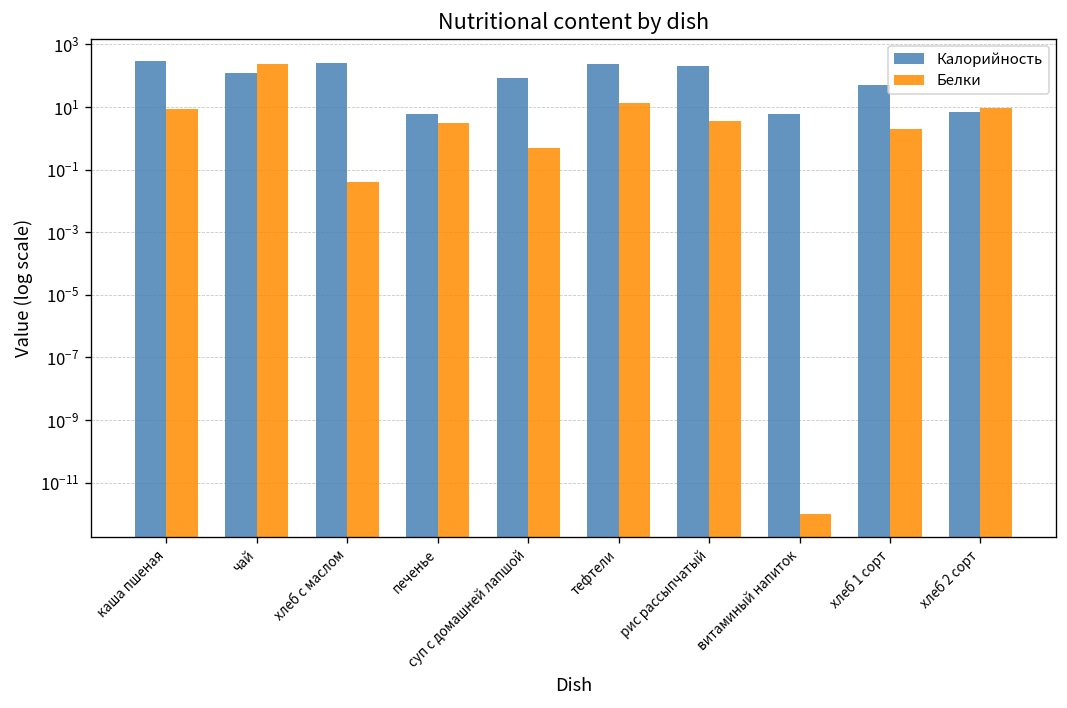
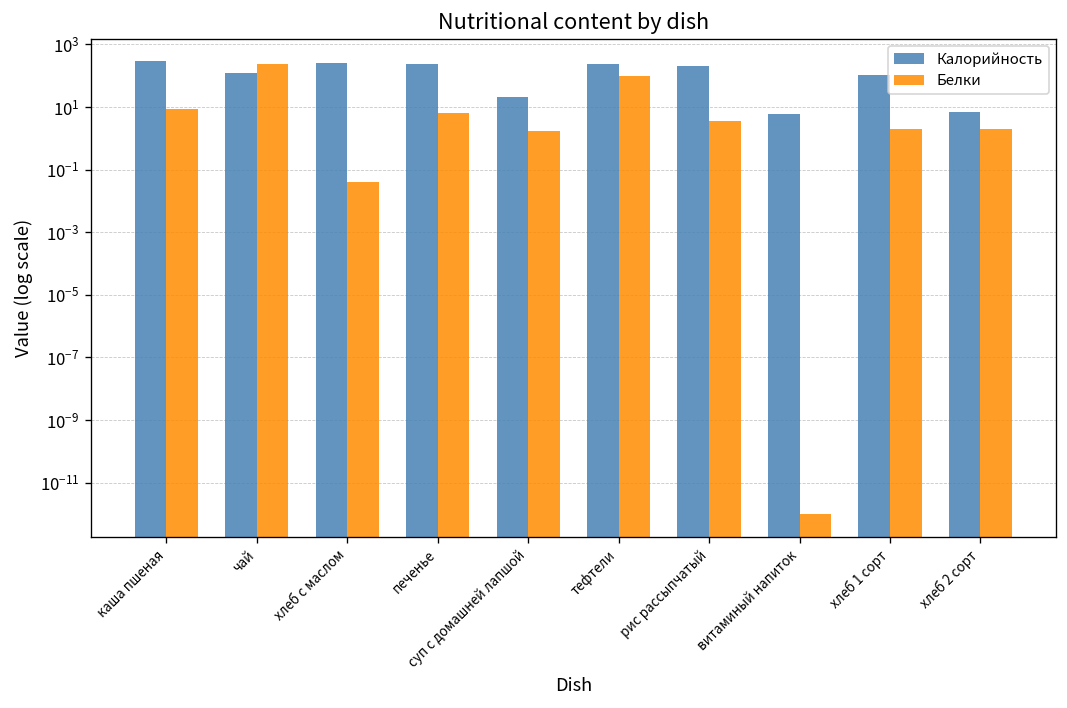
  {
    "Калорийность": {
      "каша пшеная": 300,
      "чай": 100,
      "хлеб с маслом": 300,
-     "печенье": 6,
-     "суп с домашней лапшой": 80,
+     "печенье": 200,
+     "суп с домашней лапшой": 20,
      "тефтели": 200,
      "рис рассыпчатый": 200,
      "витаминый напиток": 6,
-     "хлеб 1 сорт": 50,
+     "хлеб 1 сорт": 100,
      "хлеб 2 сорт": 7
    },
    "Белки": {
      "каша пшеная": 9,
      "чай": 200,
      "хлеб с маслом": 0.04,
-     "печенье": 3,
-     "суп с домашней лапшой": 0.5,
-     "тефтели": 10,
+     "печенье": 7,
+     "суп с домашней лапшой": 2,
+     "тефтели": 100,
      "рис рассыпчатый": 4,
      "витаминый напиток": 0.000000000001,
      "хлеб 1 сорт": 2,
-     "хлеб 2 сорт": 9
+     "хлеб 2 сорт": 2
    }
  }
